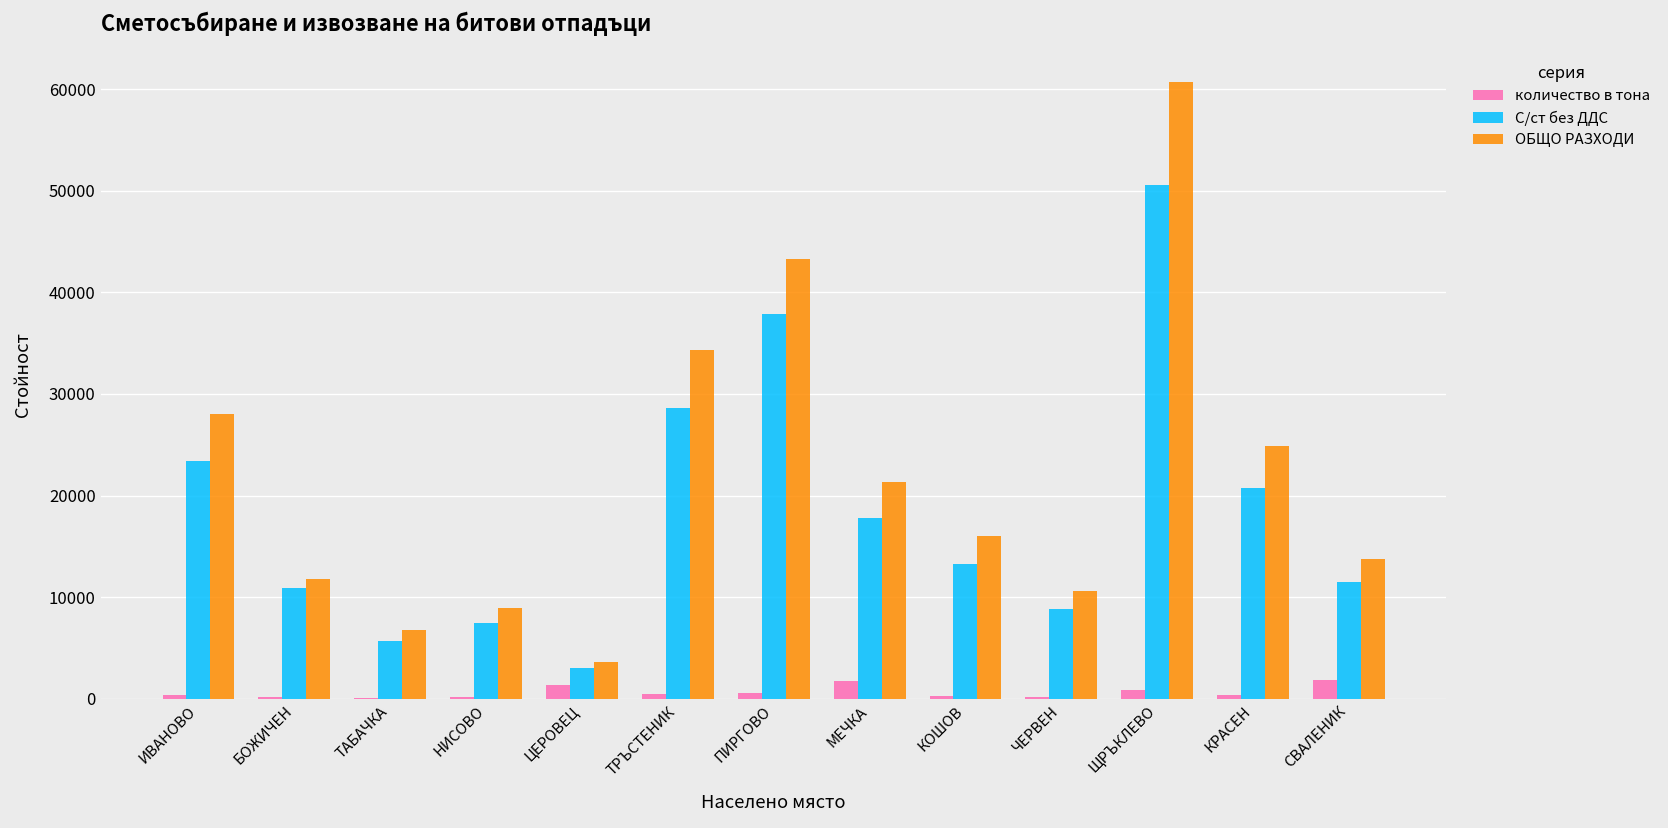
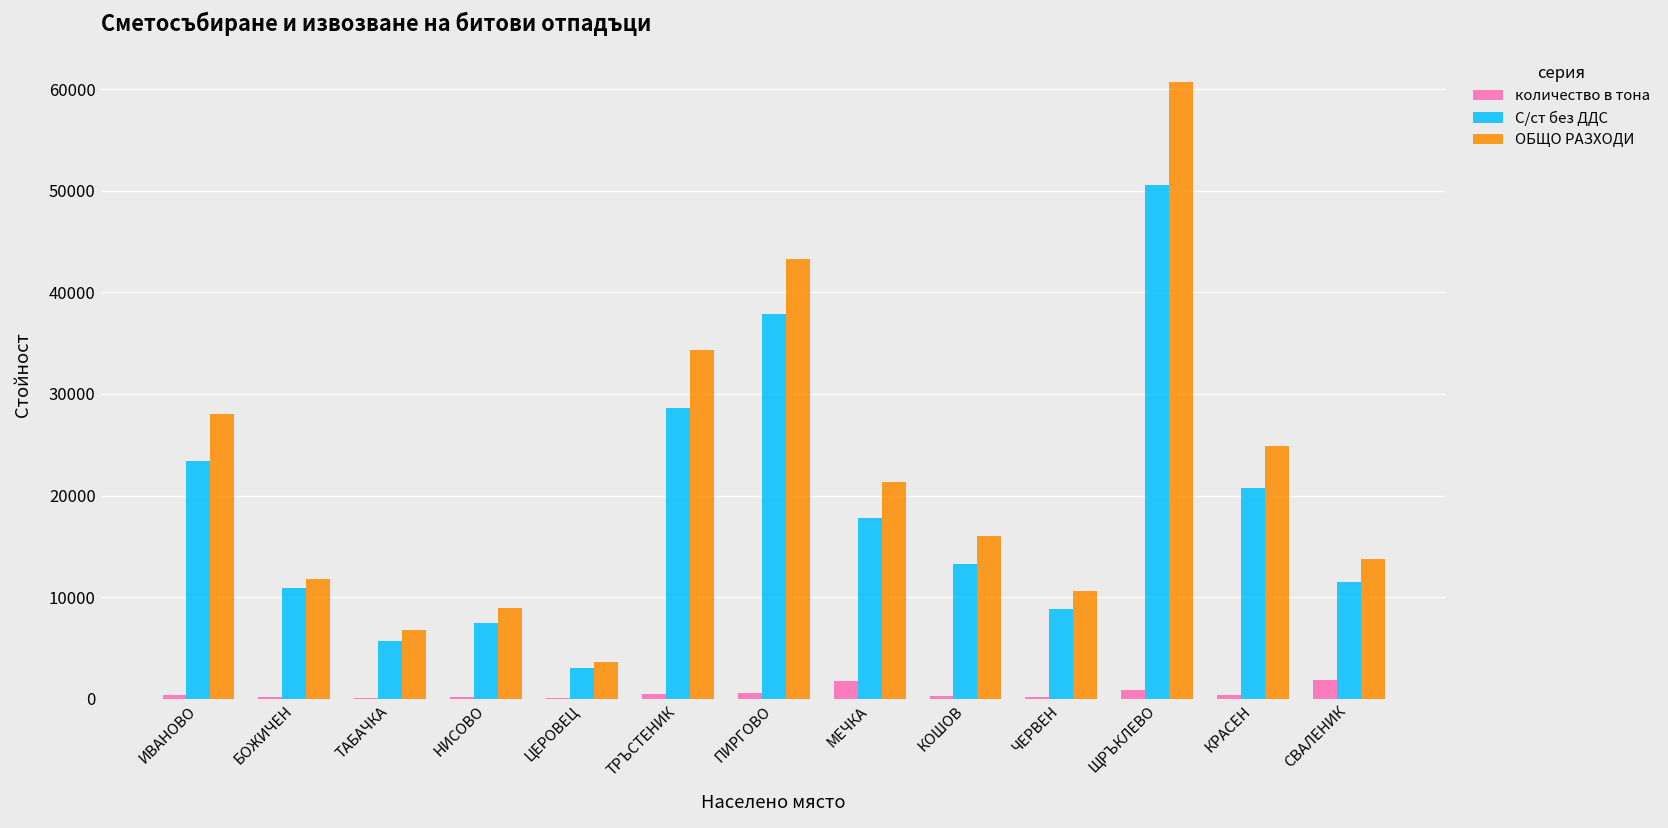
  {
    "количество в тона": {
      "ИВАНОВО": 0,
-     "ЦЕРОВЕЦ": 1000,
+     "ЦЕРОВЕЦ": 0,
      "ТРЪСТЕНИК": 0,
      "ПИРГОВО": 1000,
      "МЕЧКА": 2000,
      "ЩРЪКЛЕВО": 1000,
      "КРАСЕН": 0,
      "СВАЛЕНИК": 2000
    },
    "С/ст без ДДС": {
      "ИВАНОВО": 23000,
      "БОЖИЧЕН": 11000,
      "ТАБАЧКА": 6000,
      "НИСОВО": 7000,
      "ЦЕРОВЕЦ": 3000,
      "ТРЪСТЕНИК": 29000,
      "ПИРГОВО": 38000,
      "МЕЧКА": 18000,
      "КОШОВ": 13000,
      "ЧЕРВЕН": 9000,
      "ЩРЪКЛЕВО": 51000,
      "КРАСЕН": 21000,
      "СВАЛЕНИК": 11000
    },
    "ОБЩО РАЗХОДИ": {
      "ИВАНОВО": 28000,
      "БОЖИЧЕН": 12000,
      "ТАБАЧКА": 7000,
      "НИСОВО": 9000,
      "ЦЕРОВЕЦ": 4000,
      "ТРЪСТЕНИК": 34000,
      "ПИРГОВО": 43000,
      "МЕЧКА": 21000,
      "КОШОВ": 16000,
      "ЧЕРВЕН": 11000,
      "ЩРЪКЛЕВО": 61000,
      "КРАСЕН": 25000,
      "СВАЛЕНИК": 14000
    }
  }
